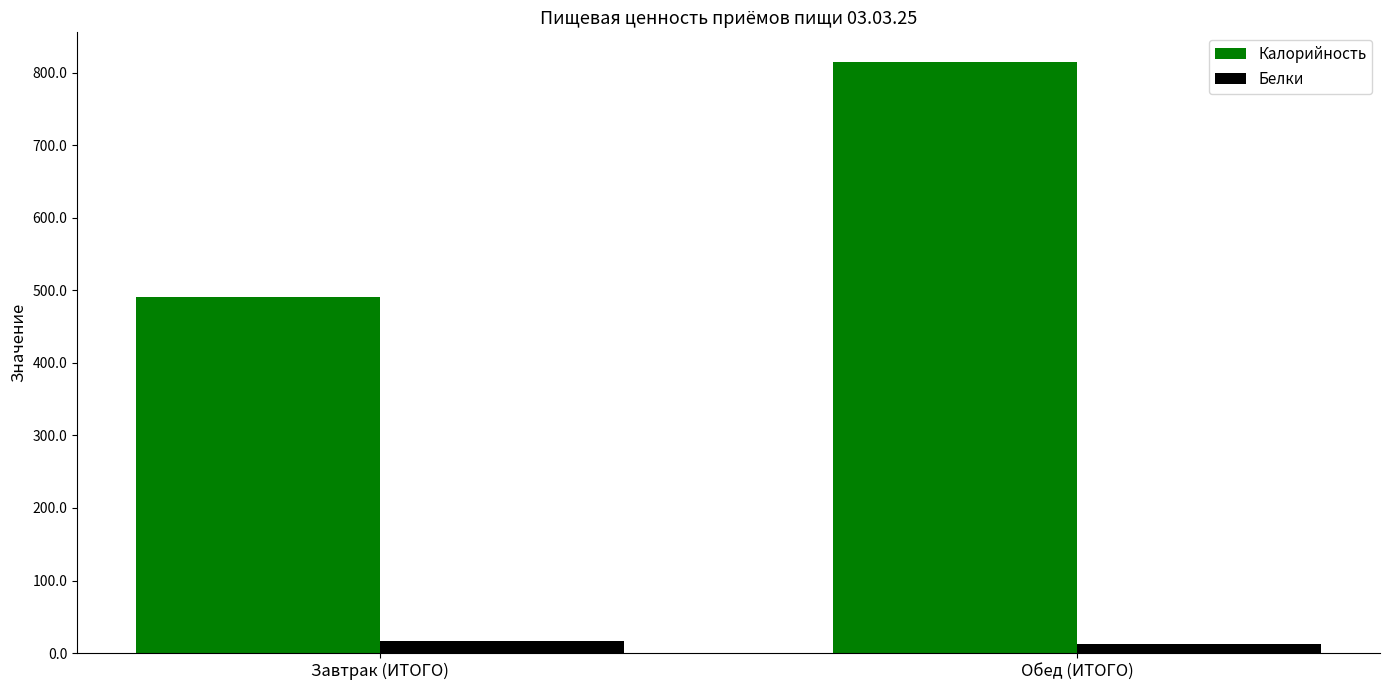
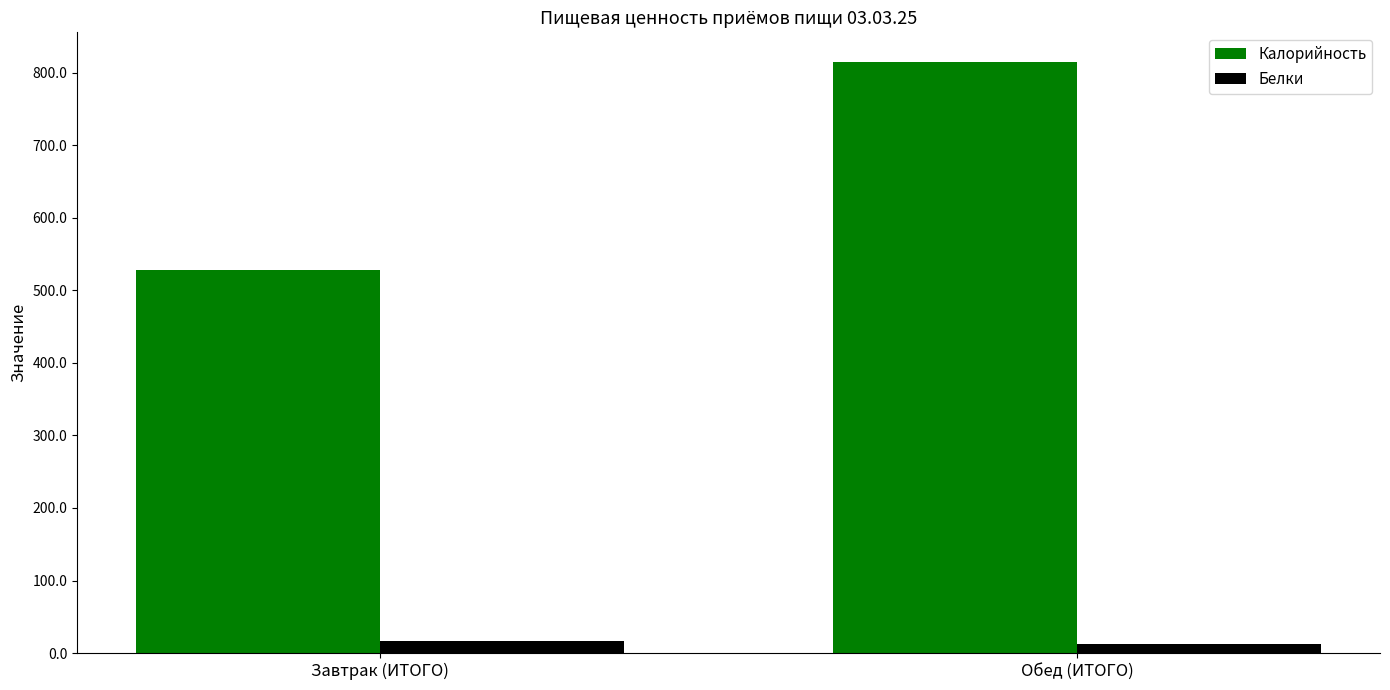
  {
    "Калорийность": {
-     "Завтрак (ИТОГО)": 490,
+     "Завтрак (ИТОГО)": 530,
      "Обед (ИТОГО)": 810
    },
    "Белки": {
      "Завтрак (ИТОГО)": 20,
      "Обед (ИТОГО)": 10
    }
  }
